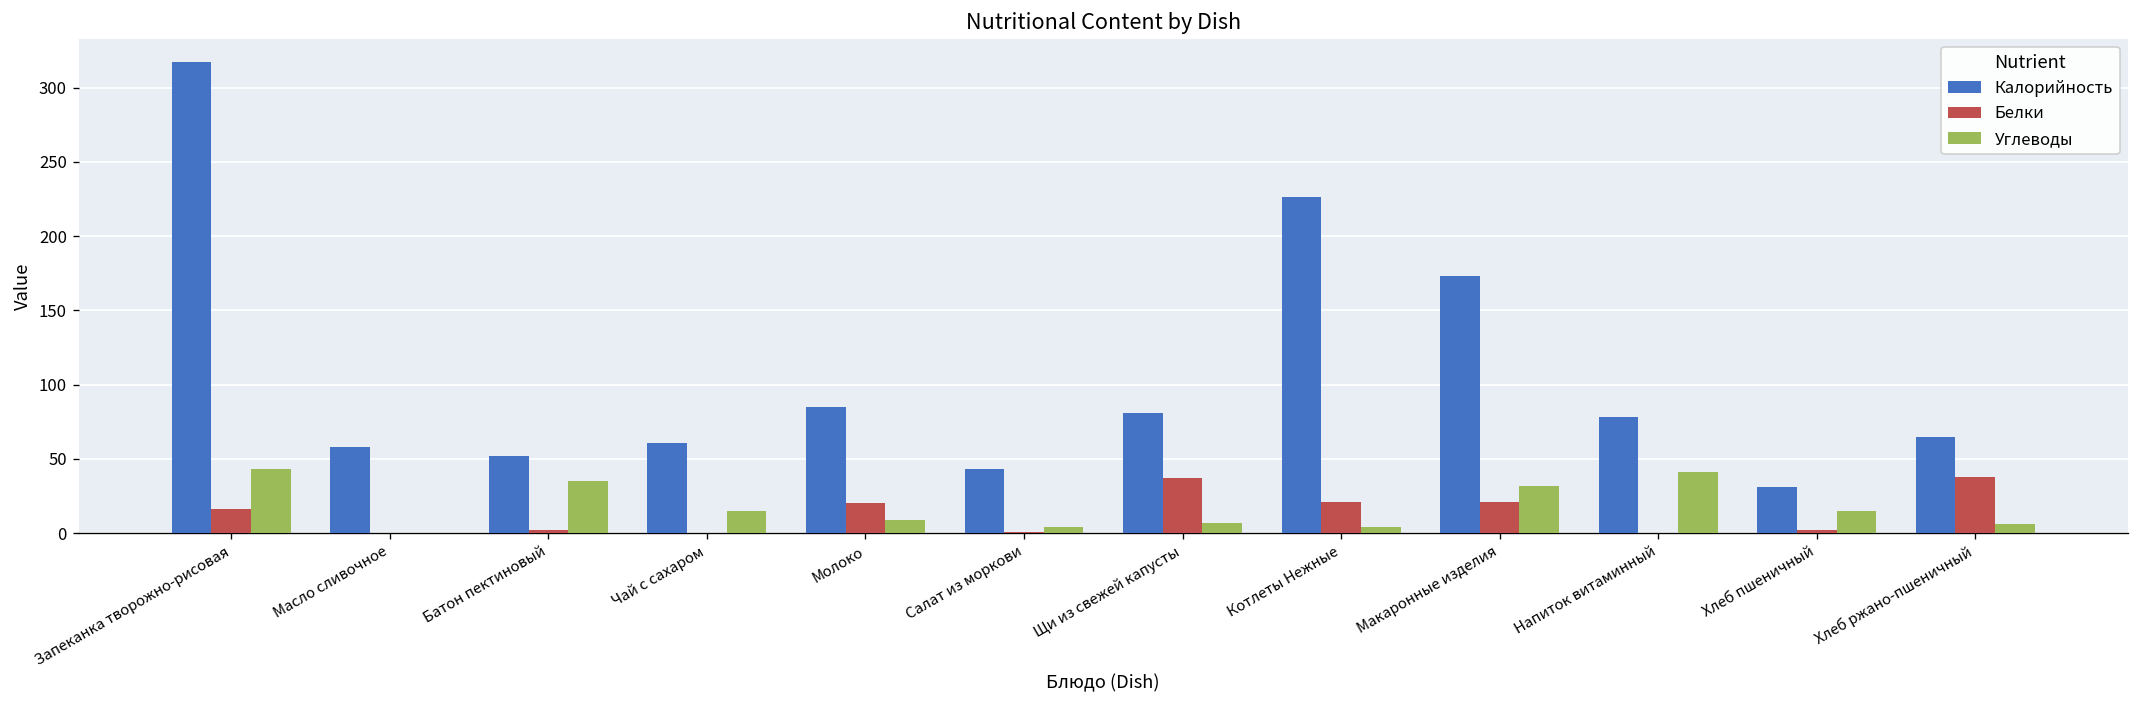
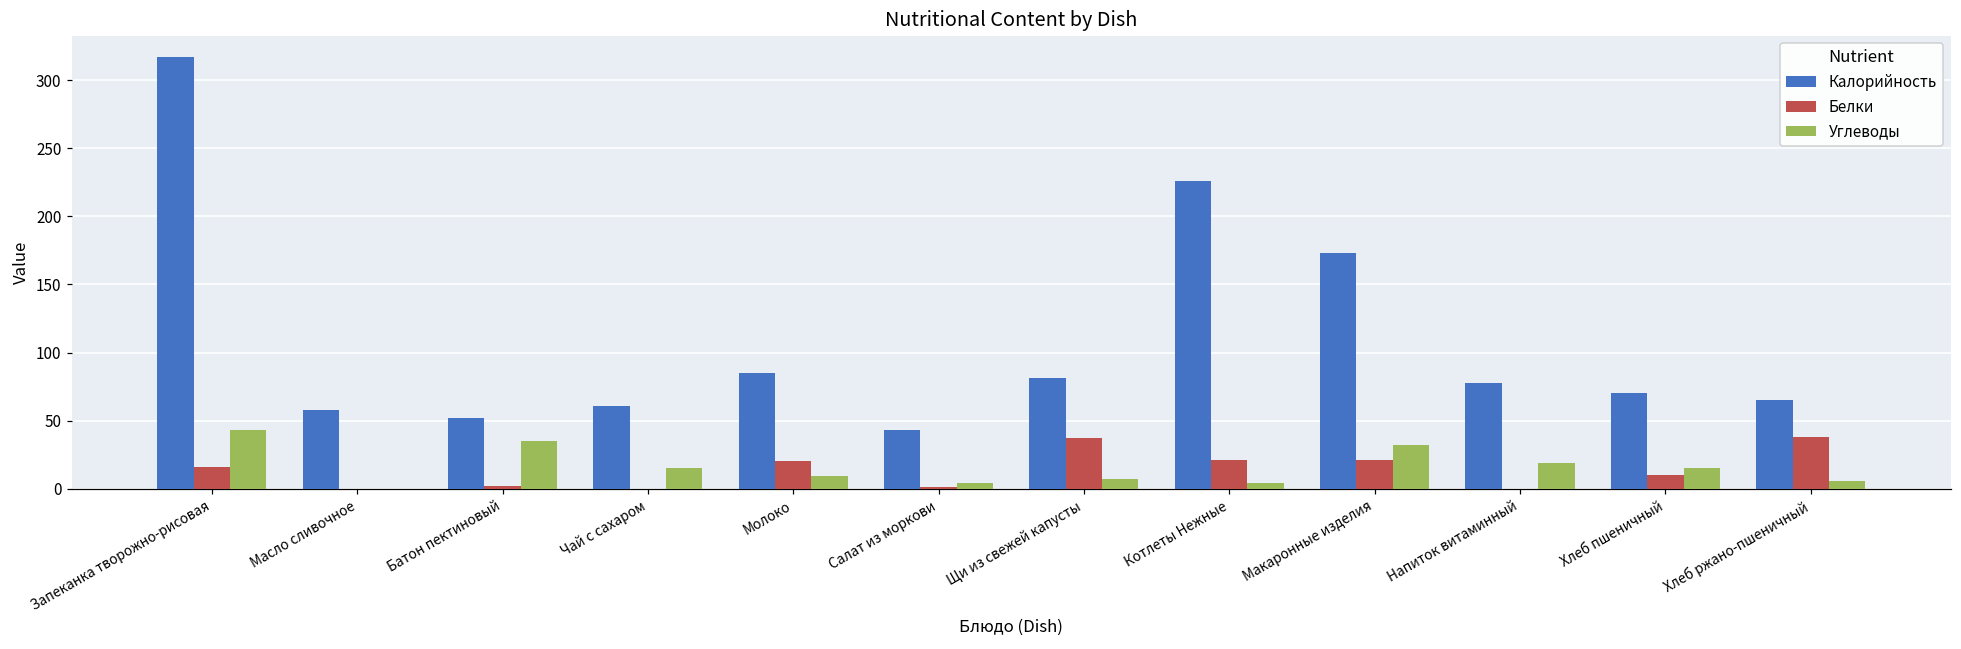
  {
    "Калорийность": {
      "Запеканка творожно-рисовая": 317,
      "Масло сливочное": 58,
      "Батон пектиновый": 52,
      "Чай с сахаром": 61,
      "Молоко": 85,
      "Салат из моркови": 43,
      "Щи из свежей капусты": 81,
      "Котлеты Нежные": 226,
      "Макаронные изделия": 173,
      "Напиток витаминный": 78,
-     "Хлеб пшеничный": 31,
+     "Хлеб пшеничный": 70,
      "Хлеб ржано-пшеничный": 65
    },
    "Белки": {
      "Запеканка творожно-рисовая": 16,
      "Масло сливочное": 0,
      "Чай с сахаром": 0,
      "Молоко": 20,
      "Щи из свежей капусты": 37,
      "Котлеты Нежные": 21,
      "Макаронные изделия": 21,
      "Напиток витаминный": 0,
-     "Хлеб пшеничный": 2,
+     "Хлеб пшеничный": 10,
      "Хлеб ржано-пшеничный": 38
    },
    "Углеводы": {
      "Запеканка творожно-рисовая": 43,
      "Масло сливочное": 0,
      "Батон пектиновый": 35,
      "Чай с сахаром": 15,
      "Молоко": 9,
      "Салат из моркови": 4,
      "Щи из свежей капусты": 7,
      "Котлеты Нежные": 4,
      "Макаронные изделия": 32,
-     "Напиток витаминный": 41,
+     "Напиток витаминный": 19,
      "Хлеб пшеничный": 15,
      "Хлеб ржано-пшеничный": 6
    }
  }
